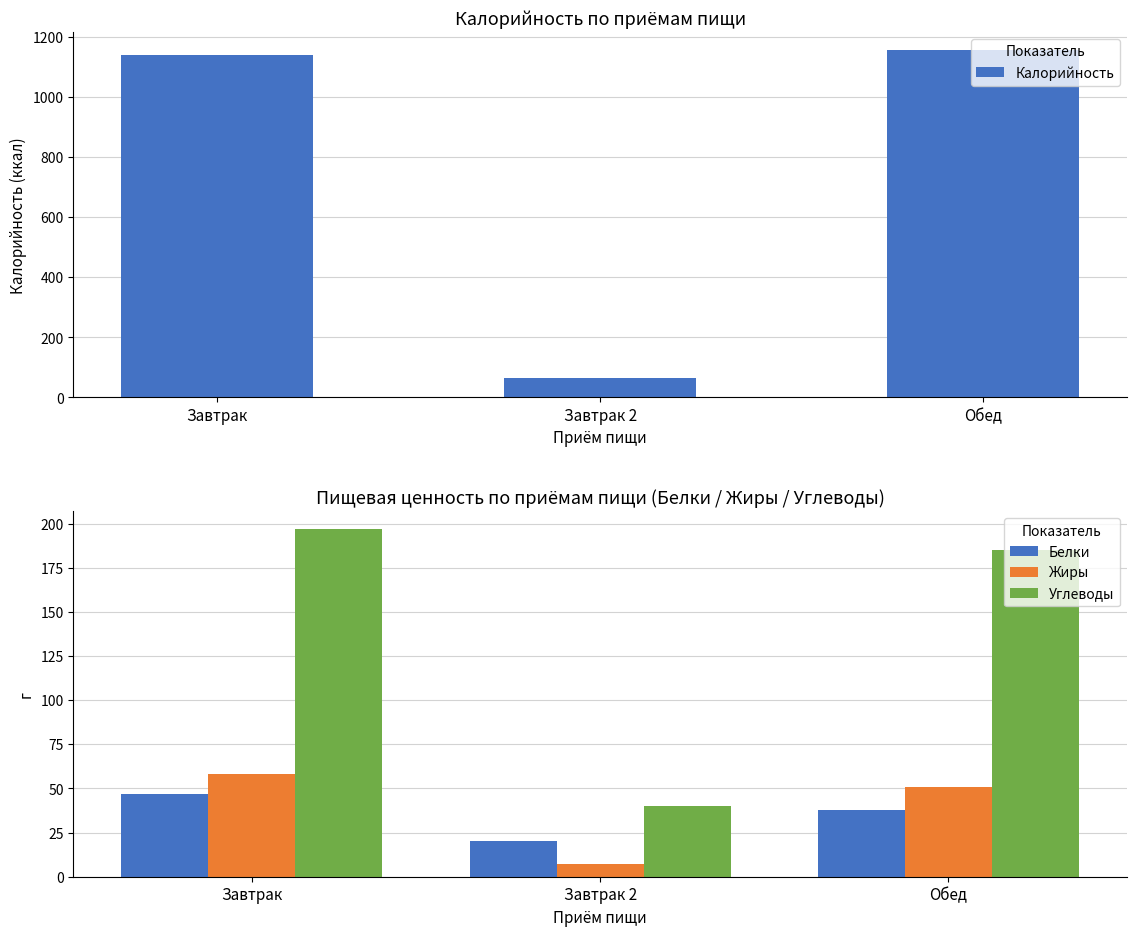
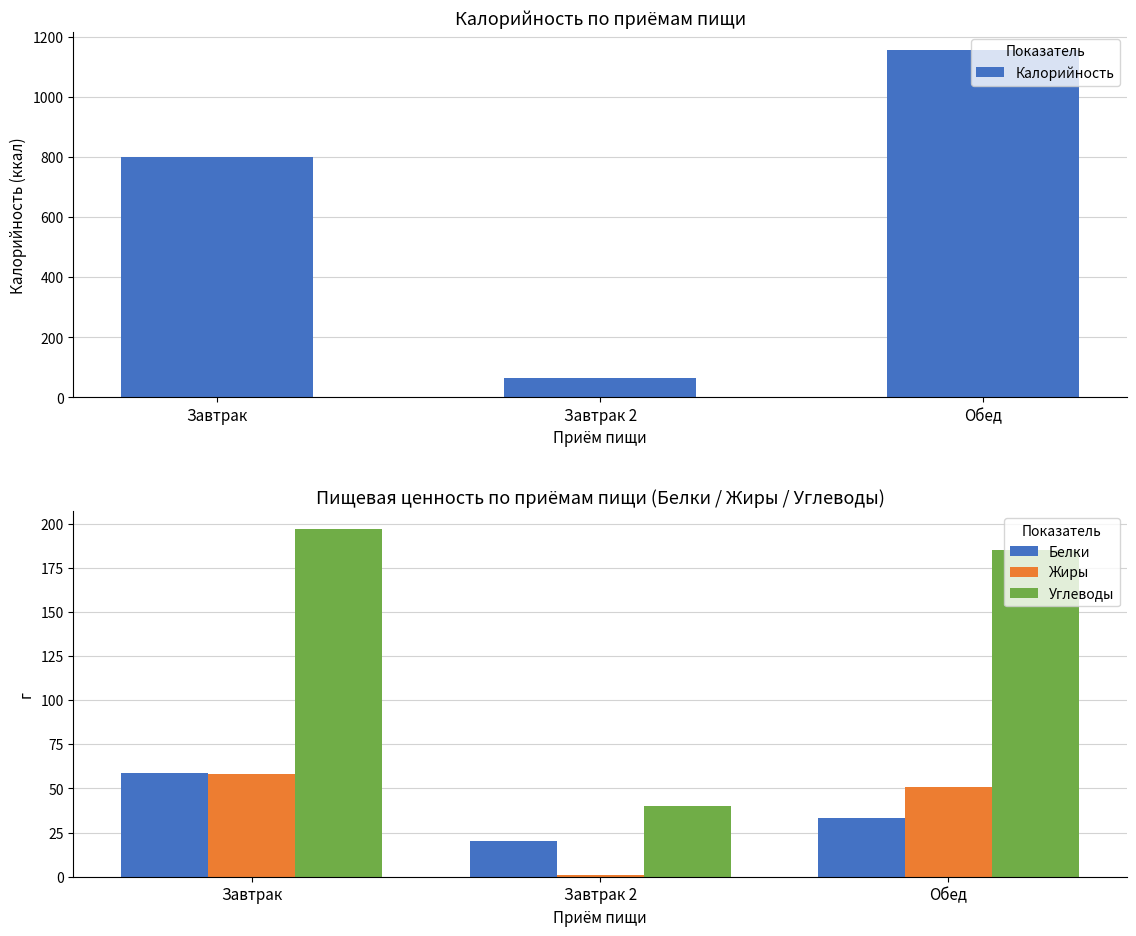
  {
    "Калорийность по приёмам пищи": {
-     "Завтрак": 1140,
+     "Завтрак": 800,
      "Завтрак 2": 70
    },
    "Пищевая ценность по приёмам пищи (Белки / Жиры / Углеводы)": {
      "Белки": {
-       "Завтрак": 47,
+       "Завтрак": 59,
        "Завтрак 2": 20,
-       "Обед": 38
+       "Обед": 33
      },
      "Жиры": {
        "Завтрак": 58,
-       "Завтрак 2": 7,
+       "Завтрак 2": 1,
        "Обед": 51
      },
      "Углеводы": {
        "Завтрак": 197,
        "Завтрак 2": 40
      }
    }
  }
